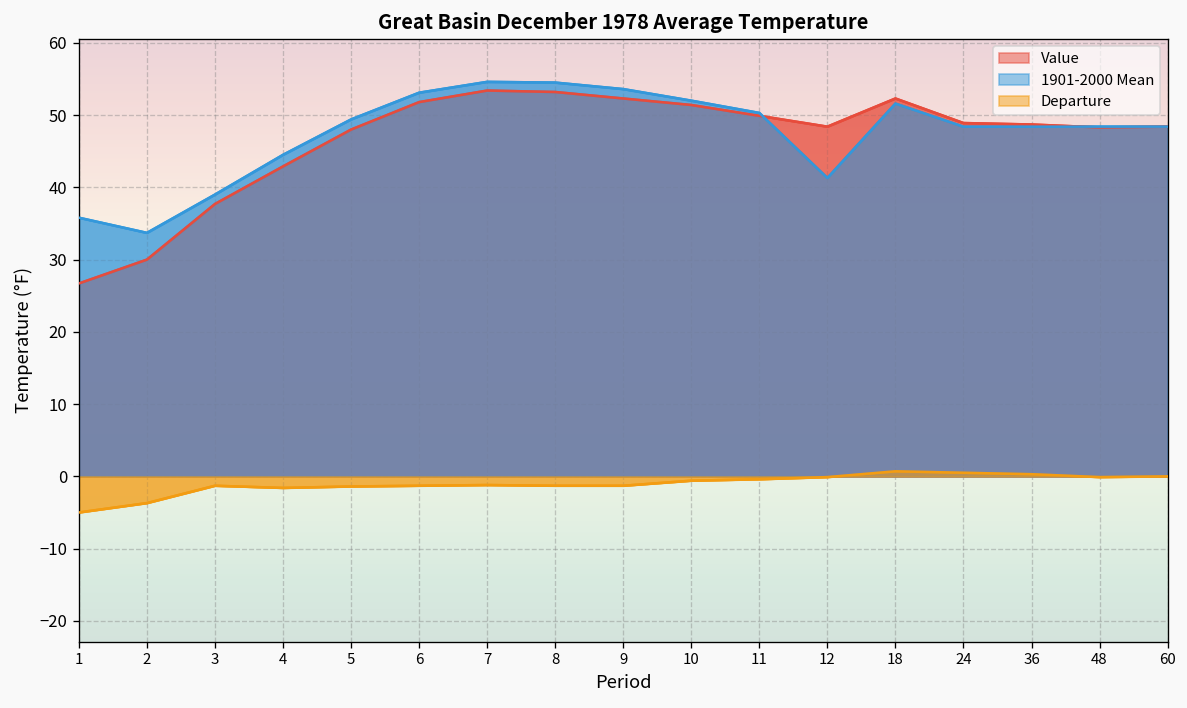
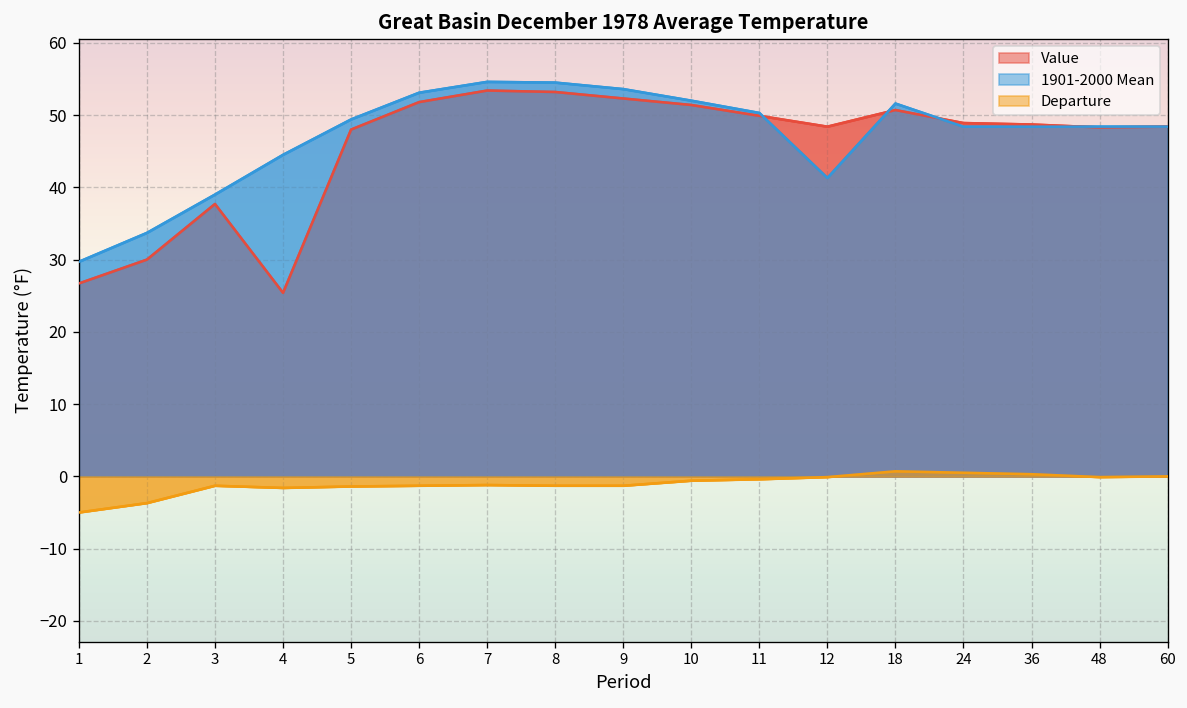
  {
    "Value": {
      "1": 27,
      "2": 30,
      "3": 38,
-     "4": 43,
+     "4": 25,
      "5": 48,
      "6": 52,
      "7": 53,
      "8": 53,
      "9": 52,
      "10": 51,
      "12": 48,
-     "18": 52,
+     "18": 51,
      "24": 49
    },
    "1901-2000 Mean": {
-     "1": 36,
+     "1": 30,
      "2": 34,
      "3": 39,
      "4": 45,
      "5": 49,
      "6": 53,
      "7": 55,
      "8": 55,
      "9": 54,
      "10": 52,
      "12": 41,
      "18": 52,
      "24": 48
    }
  }
